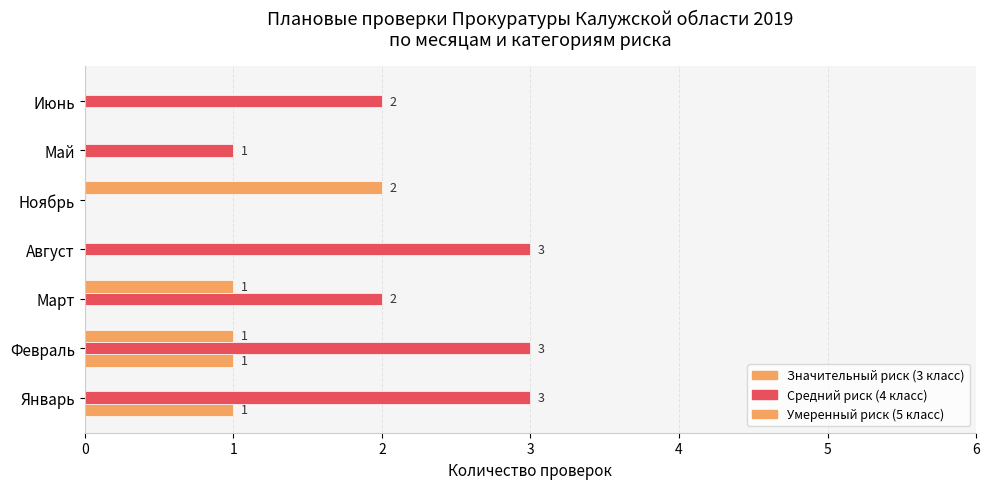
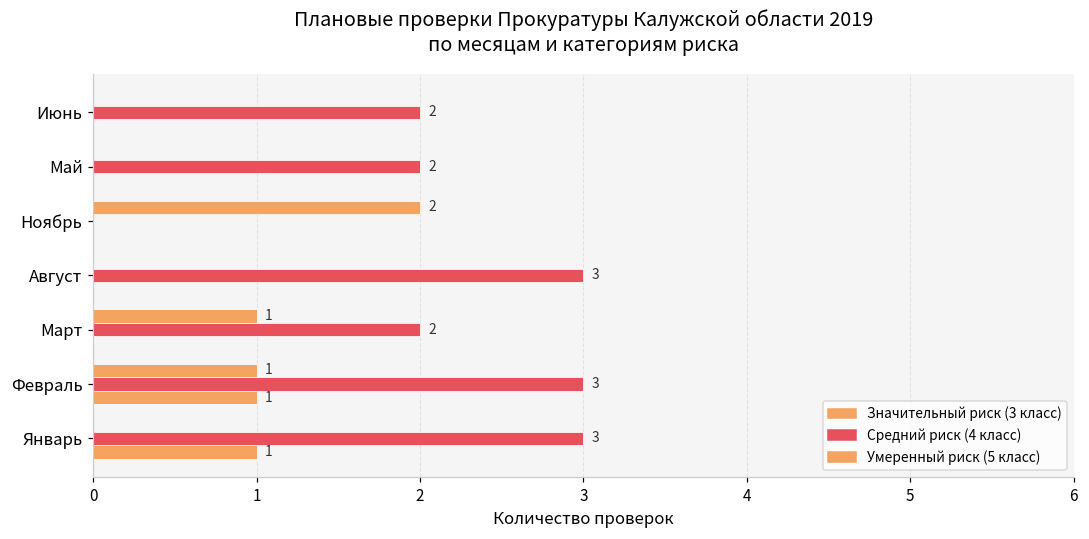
  {
    "Средний риск (4 класс)": {
      "Июнь": 2,
-     "Май": 1,
+     "Май": 2,
      "Август": 3,
      "Март": 2,
      "Февраль": 3,
      "Январь": 3
    }
  }
